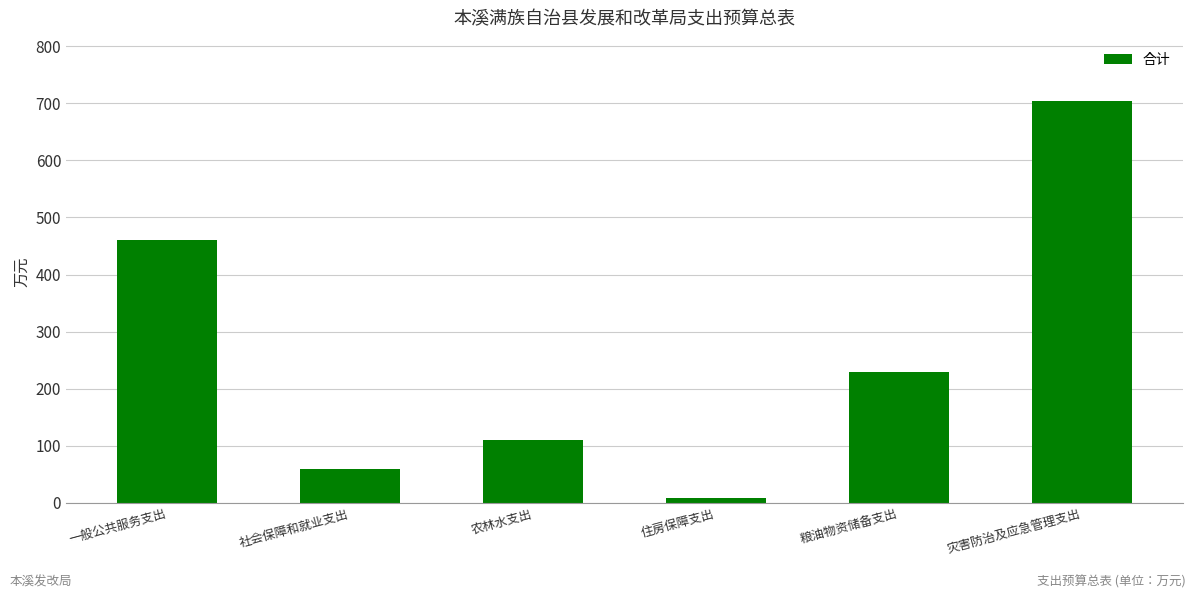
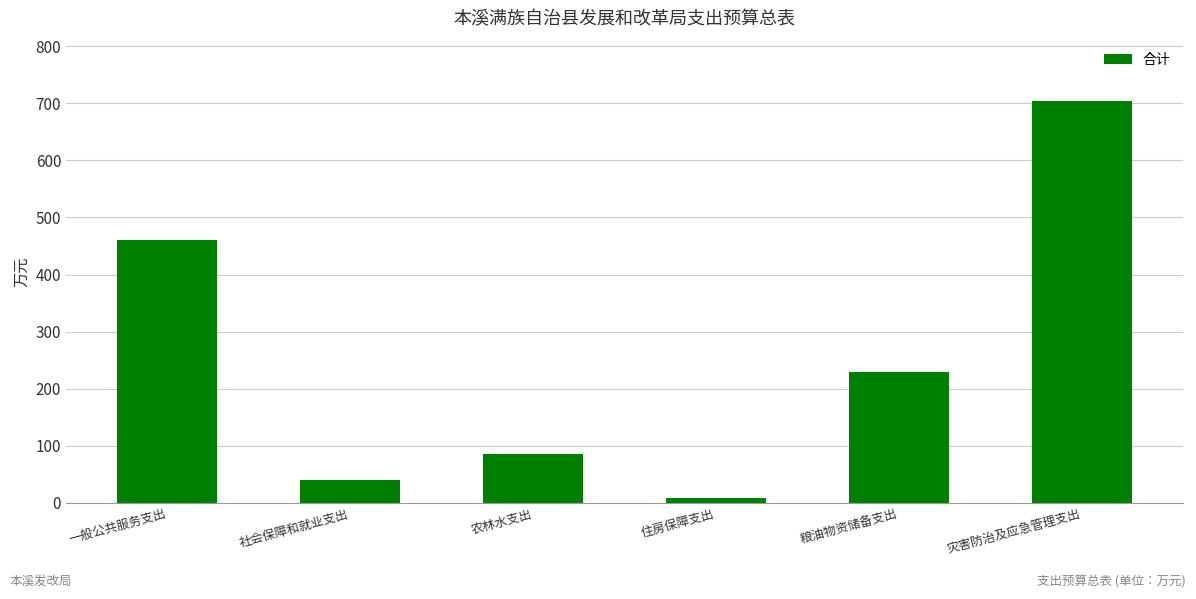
  {
    "一般公共服务支出": 460,
-   "社会保障和就业支出": 60,
-   "农林水支出": 110,
+   "社会保障和就业支出": 40,
+   "农林水支出": 90,
    "住房保障支出": 10,
    "粮油物资储备支出": 230,
    "灾害防治及应急管理支出": 700
  }
